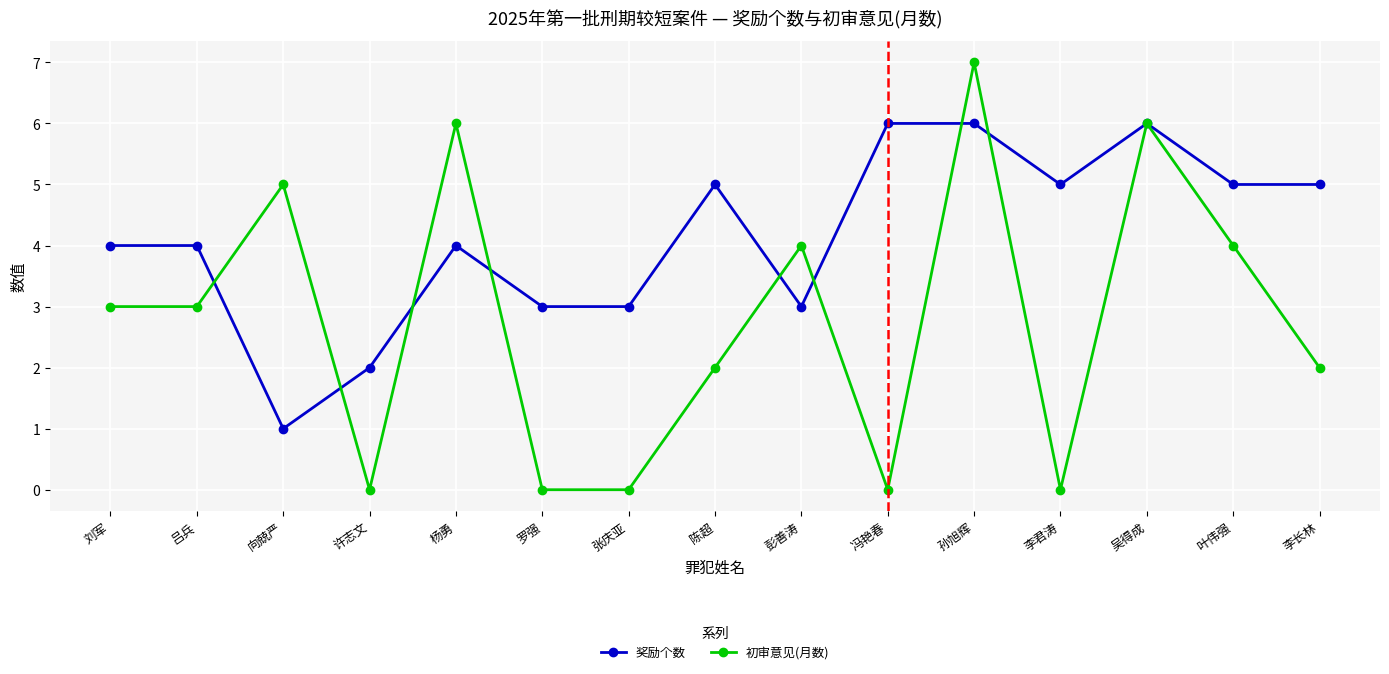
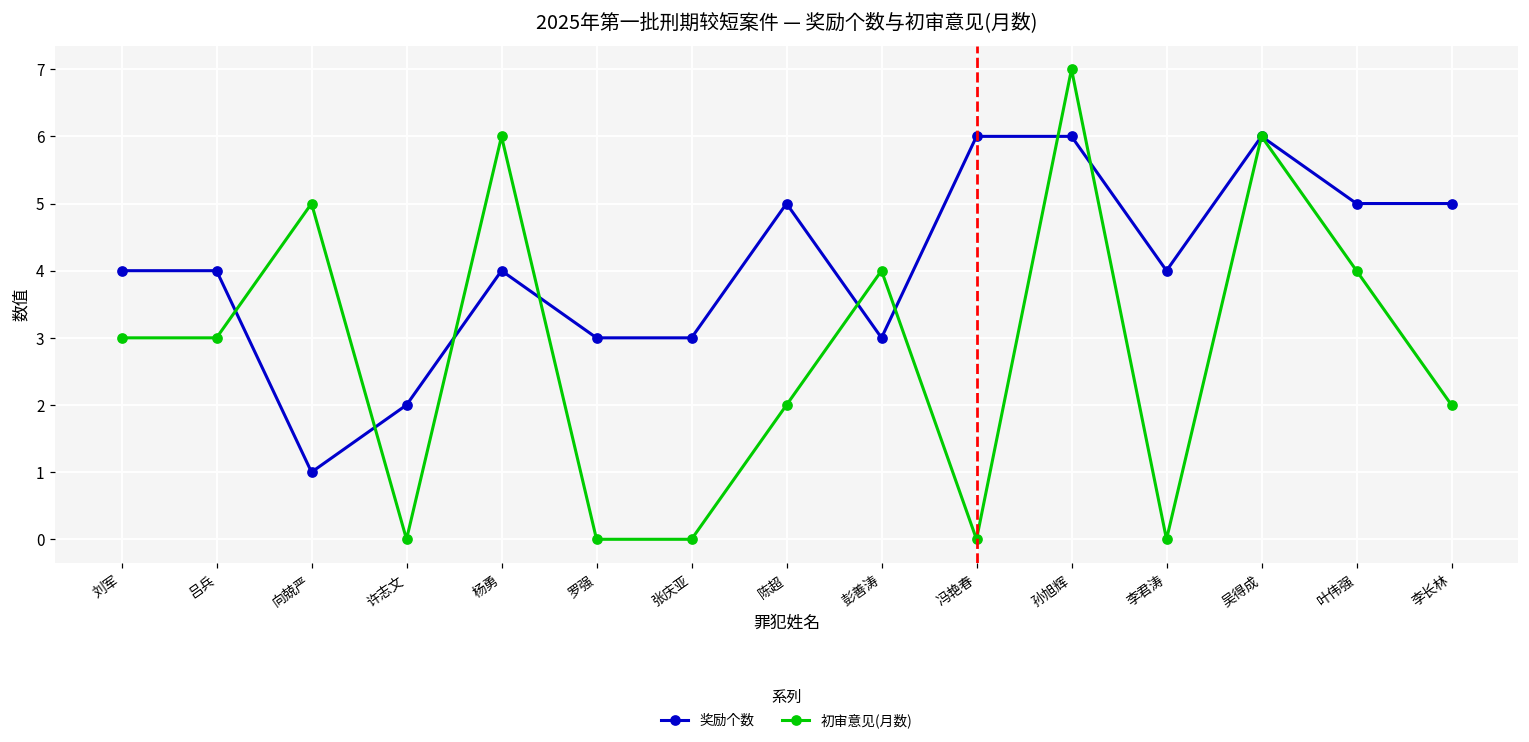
  {
    "奖励个数": {
      "刘军": 4,
      "吕兵": 4,
      "向兢严": 1,
      "许志文": 2,
      "杨勇": 4,
      "罗强": 3,
      "张庆亚": 3,
      "陈超": 5,
      "彭善涛": 3,
      "冯艳春": 6,
      "孙旭辉": 6,
-     "李君涛": 5,
+     "李君涛": 4,
      "叶伟强": 5,
      "李长林": 5
    },
    "初审意见(月数)": {
      "刘军": 3,
      "吕兵": 3,
      "向兢严": 5,
      "许志文": 0,
      "杨勇": 6,
      "罗强": 0,
      "张庆亚": 0,
      "陈超": 2,
      "彭善涛": 4,
      "冯艳春": 0,
      "孙旭辉": 7,
      "李君涛": 0,
      "叶伟强": 4,
      "李长林": 2
    }
  }
